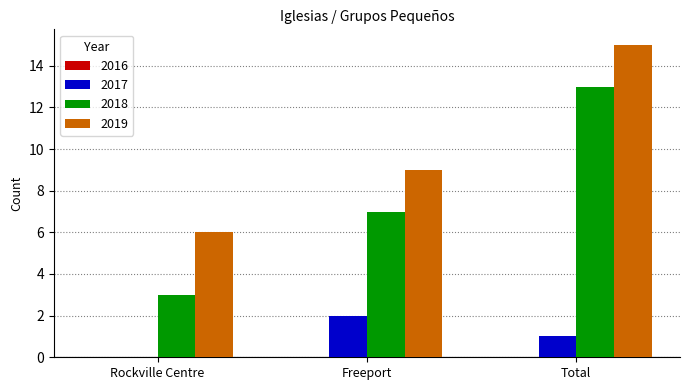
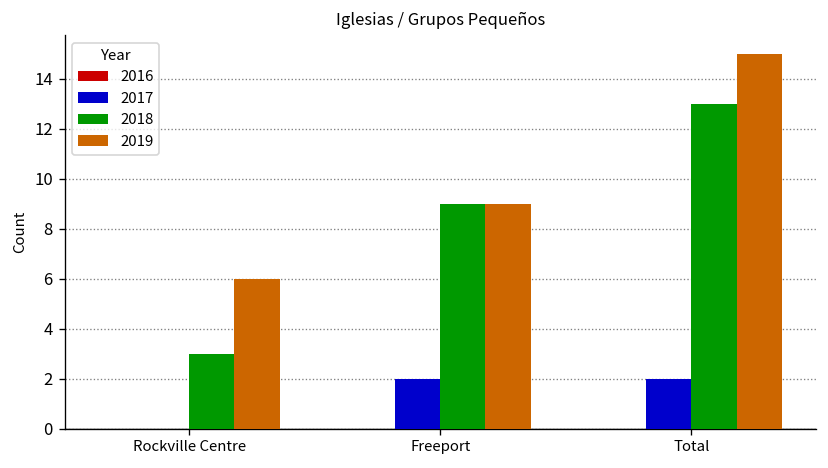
  {
    "2016": {
      "Rockville Centre": 0,
      "Freeport": 0,
      "Total": 0
    },
    "2017": {
      "Rockville Centre": 0,
      "Freeport": 2,
-     "Total": 1
+     "Total": 2
    },
    "2018": {
      "Rockville Centre": 3,
-     "Freeport": 7,
+     "Freeport": 9,
      "Total": 13
    },
    "2019": {
      "Rockville Centre": 6,
      "Freeport": 9,
      "Total": 15
    }
  }
